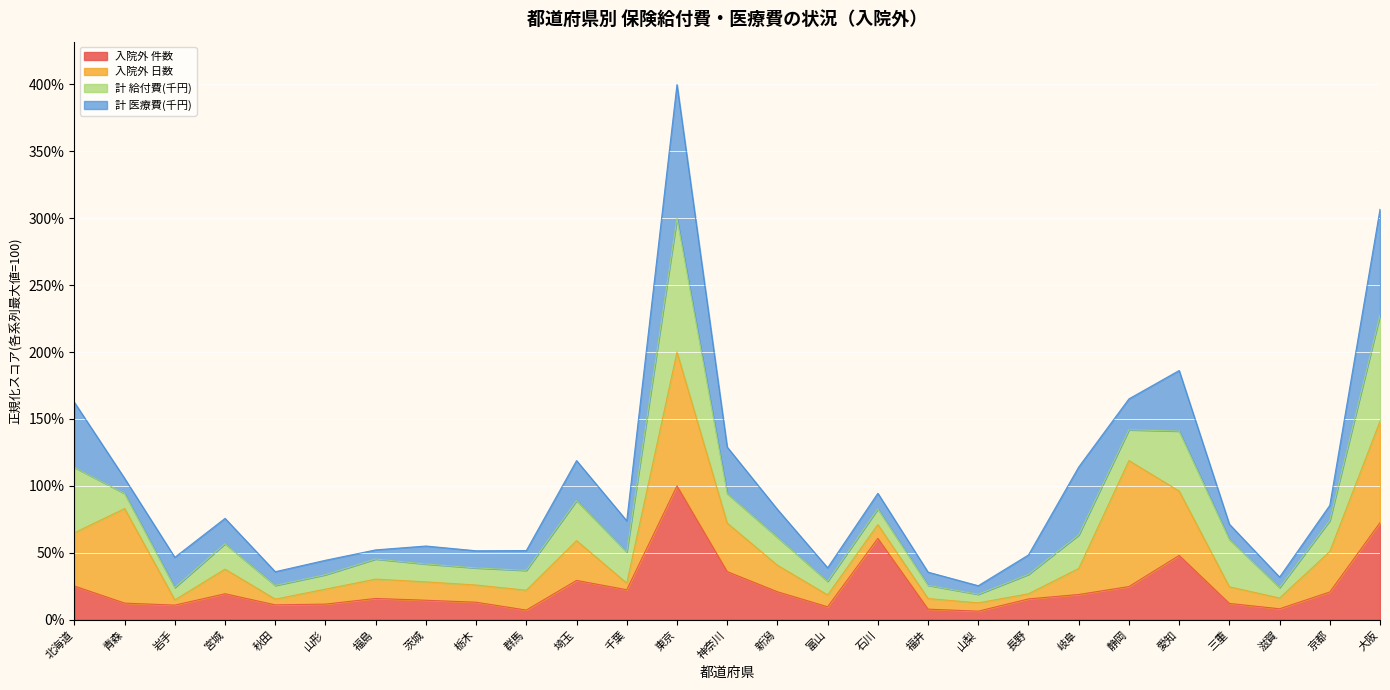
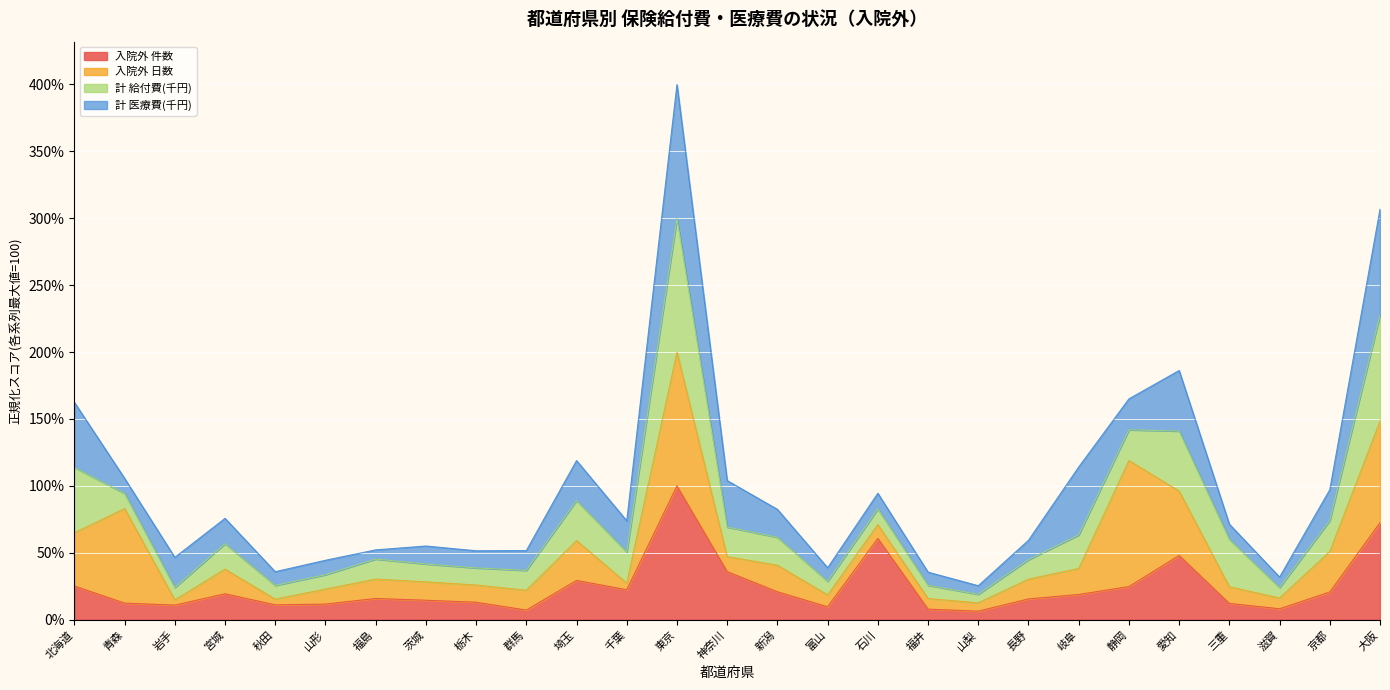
  {
    "入院外 件数": {
      "北海道": "25%",
      "青森": "12%",
      "岩手": "11%",
      "宮城": "19%",
      "秋田": "11%",
      "山形": "12%",
      "福島": "16%",
      "茨城": "15%",
      "栃木": "13%",
      "群馬": "7%",
      "埼玉": "29%",
      "千葉": "22%",
      "東京": "100%",
      "神奈川": "36%",
      "新潟": "21%",
      "富山": "10%",
      "石川": "61%",
      "福井": "8%",
      "山梨": "6%",
      "長野": "16%",
      "岐阜": "19%",
      "静岡": "25%",
      "愛知": "48%",
      "三重": "12%",
      "滋賀": "8%",
      "京都": "21%",
      "大阪": "73%"
    },
    "入院外 日数": {
      "北海道": "40%",
      "青森": "71%",
      "岩手": "4%",
      "宮城": "18%",
      "秋田": "4%",
      "山形": "11%",
      "福島": "14%",
      "茨城": "14%",
      "栃木": "13%",
      "群馬": "15%",
      "埼玉": "30%",
      "千葉": "5%",
      "東京": "100%",
-     "神奈川": "36%",
+     "神奈川": "11%",
      "新潟": "20%",
      "富山": "9%",
      "石川": "10%",
      "福井": "8%",
      "山梨": "6%",
-     "長野": "4%",
+     "長野": "15%",
      "岐阜": "19%",
      "静岡": "94%",
      "愛知": "48%",
      "三重": "12%",
      "滋賀": "8%",
      "京都": "30%",
      "大阪": "76%"
    },
    "計 給付費(千円)": {
      "北海道": "49%",
      "青森": "11%",
      "岩手": "9%",
      "宮城": "19%",
      "秋田": "10%",
      "山形": "11%",
      "福島": "15%",
      "茨城": "13%",
      "栃木": "13%",
      "群馬": "15%",
      "埼玉": "30%",
      "千葉": "23%",
      "東京": "100%",
      "神奈川": "22%",
      "新潟": "21%",
      "富山": "10%",
      "石川": "12%",
      "福井": "10%",
      "山梨": "6%",
      "長野": "15%",
      "岐阜": "25%",
      "静岡": "23%",
      "愛知": "45%",
      "三重": "35%",
      "滋賀": "8%",
      "京都": "23%",
      "大阪": "79%"
    },
    "計 医療費(千円)": {
      "北海道": "49%",
      "青森": "11%",
      "岩手": "23%",
      "宮城": "19%",
      "秋田": "10%",
      "山形": "11%",
      "福島": "7%",
      "茨城": "13%",
      "栃木": "13%",
      "群馬": "15%",
      "埼玉": "30%",
      "千葉": "23%",
      "東京": "100%",
      "神奈川": "35%",
      "新潟": "21%",
      "富山": "10%",
      "石川": "12%",
      "福井": "10%",
      "山梨": "6%",
      "長野": "15%",
      "岐阜": "51%",
      "静岡": "23%",
      "愛知": "45%",
      "三重": "11%",
      "滋賀": "8%",
-     "京都": "11%",
+     "京都": "23%",
      "大阪": "79%"
    }
  }
